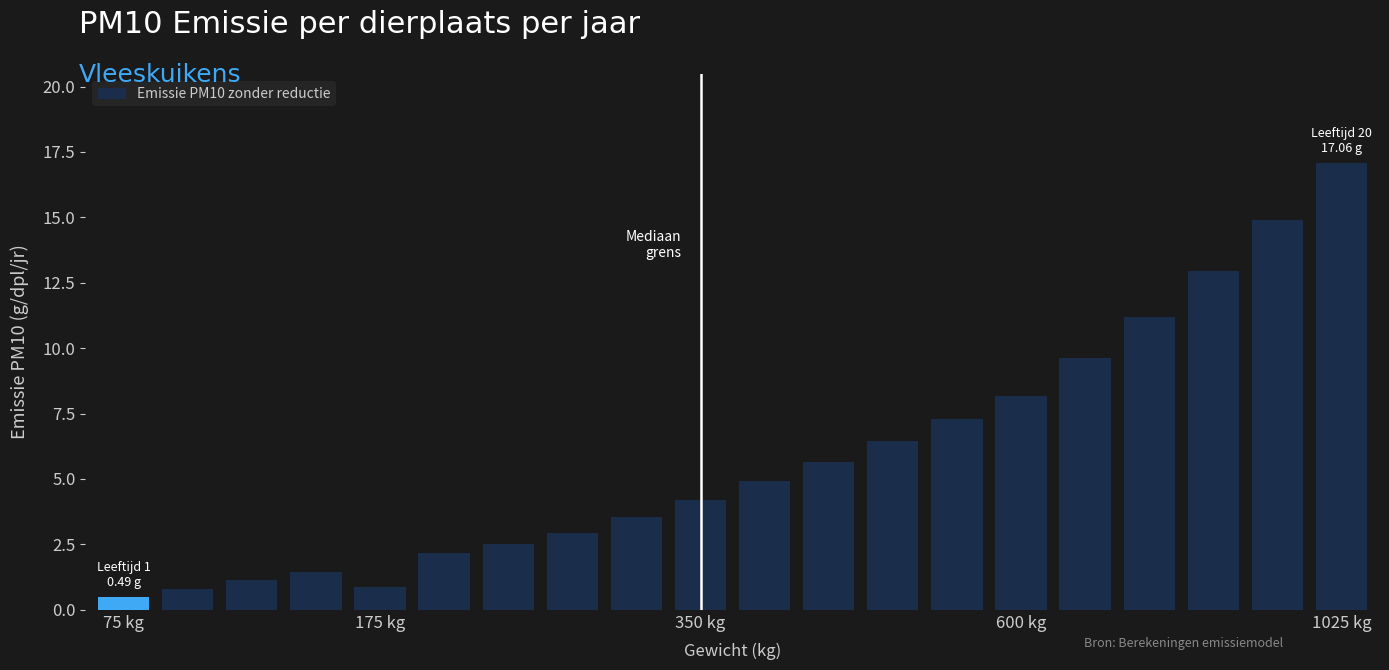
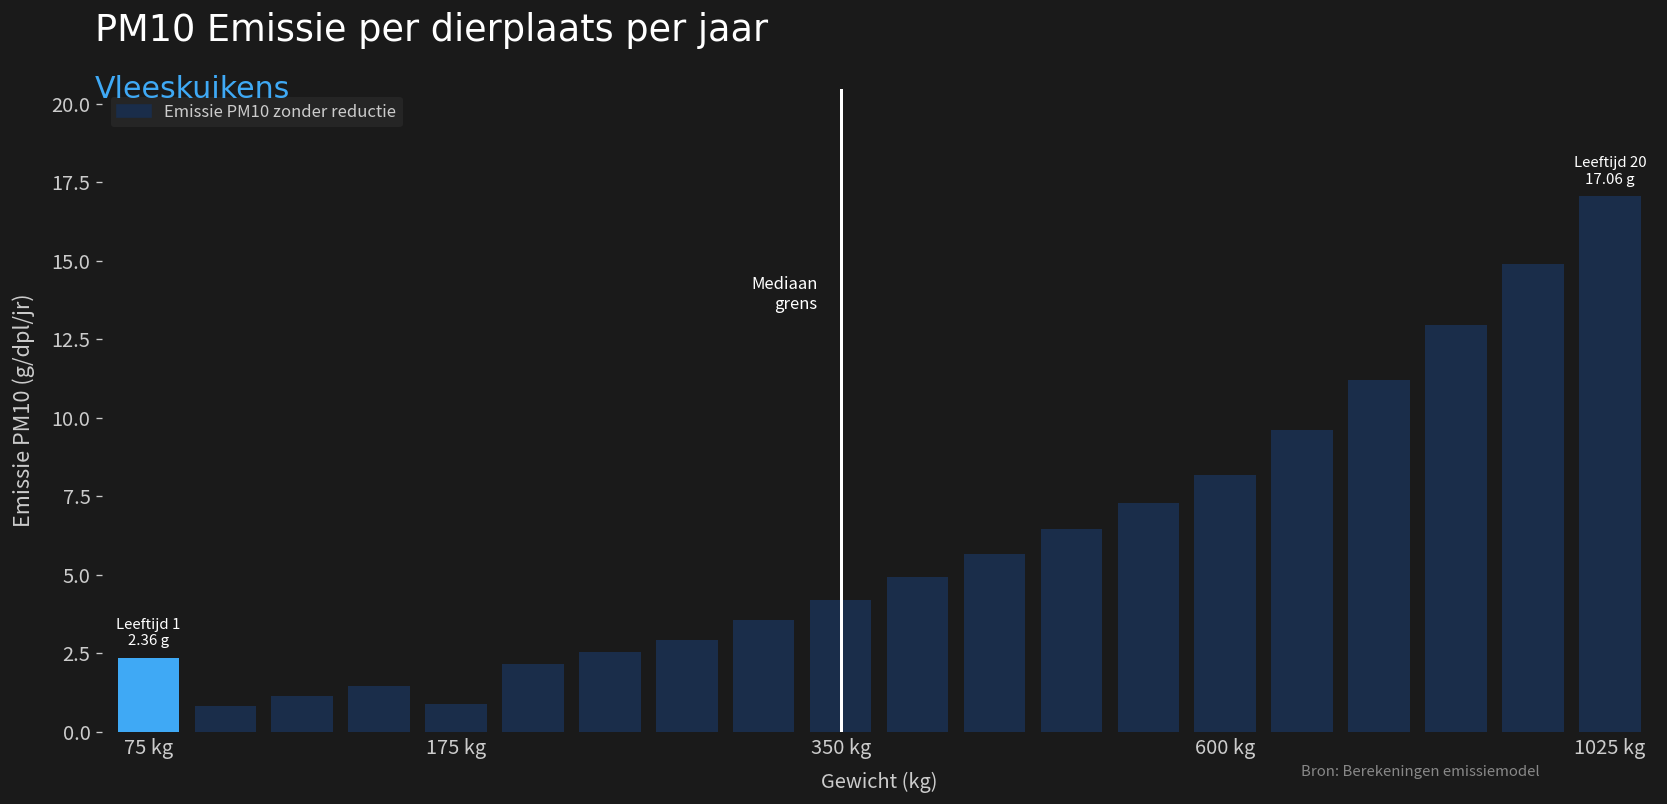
  {
-   "75 kg": 0.49,
+   "75 kg": 2.36,
    "1025 kg": 17.06
  }
